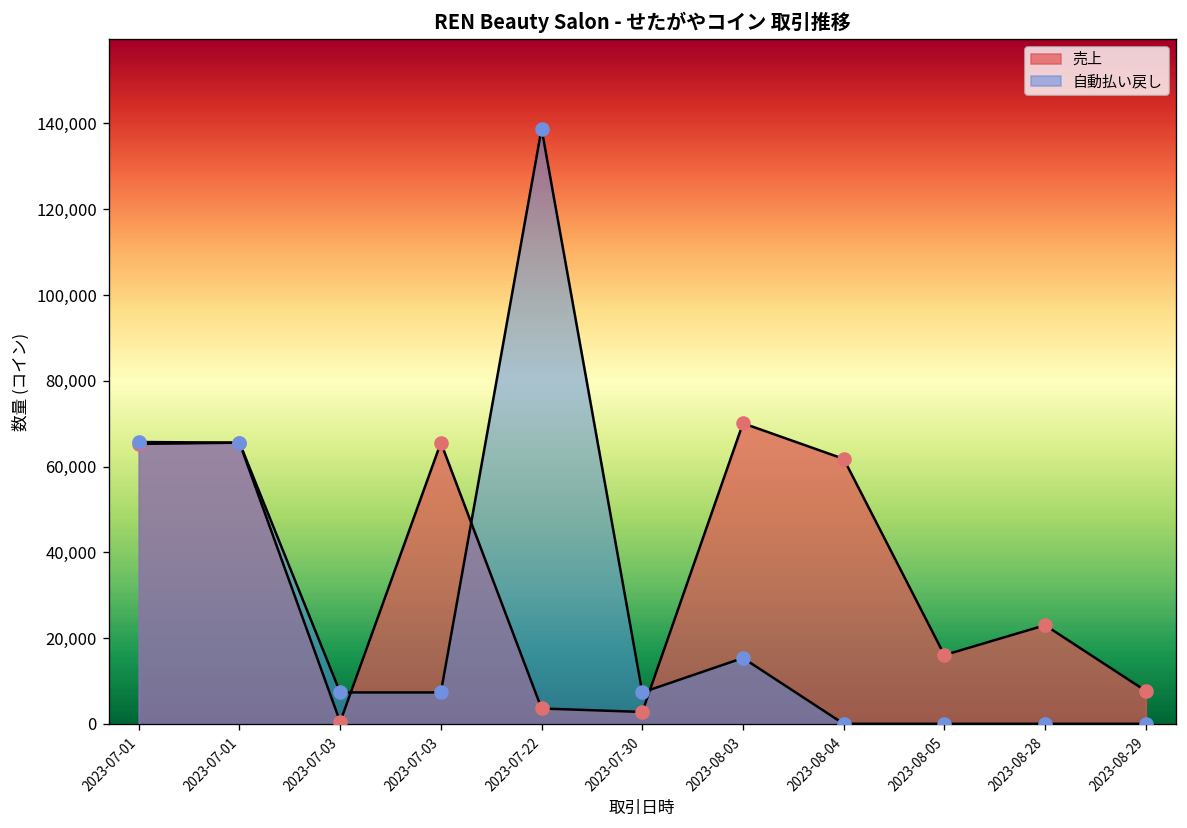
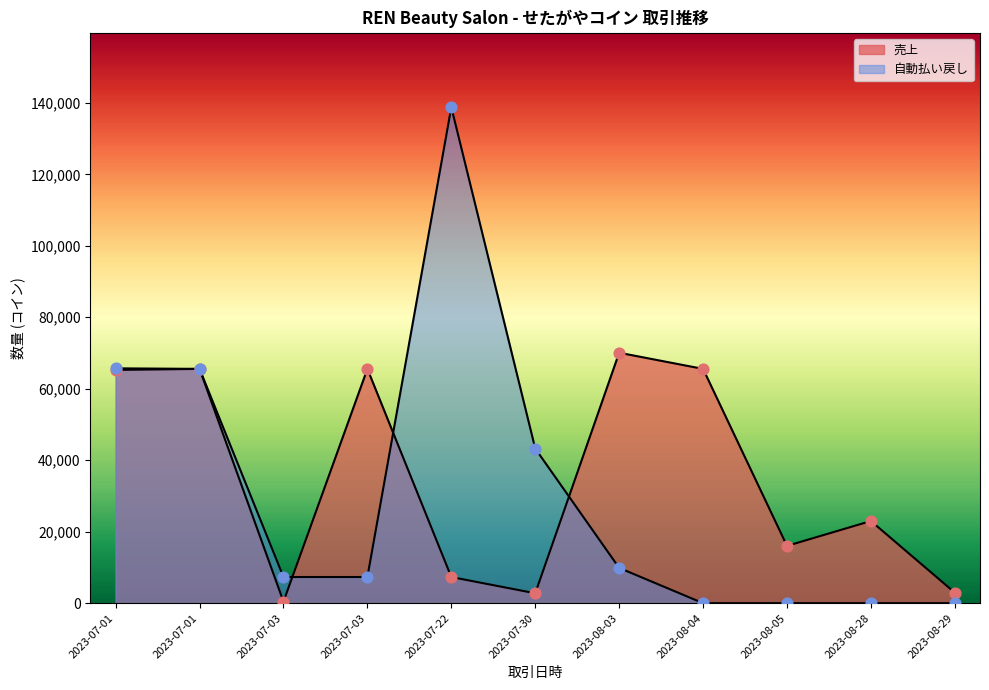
  {
    "売上": {
-     "2023-07-22": "4,000",
+     "2023-07-22": "7,000",
      "2023-07-30": "3,000",
      "2023-08-03": "70,000",
-     "2023-08-04": "62,000",
+     "2023-08-04": "66,000",
      "2023-08-05": "16,000",
      "2023-08-28": "23,000",
-     "2023-08-29": "8,000"
+     "2023-08-29": "3,000"
    },
    "自動払い戻し": {
      "2023-07-22": "139,000",
-     "2023-07-30": "7,000",
-     "2023-08-03": "15,000",
+     "2023-07-30": "43,000",
+     "2023-08-03": "10,000",
      "2023-08-04": "0",
      "2023-08-05": "0",
      "2023-08-28": "0",
      "2023-08-29": "0"
    }
  }
